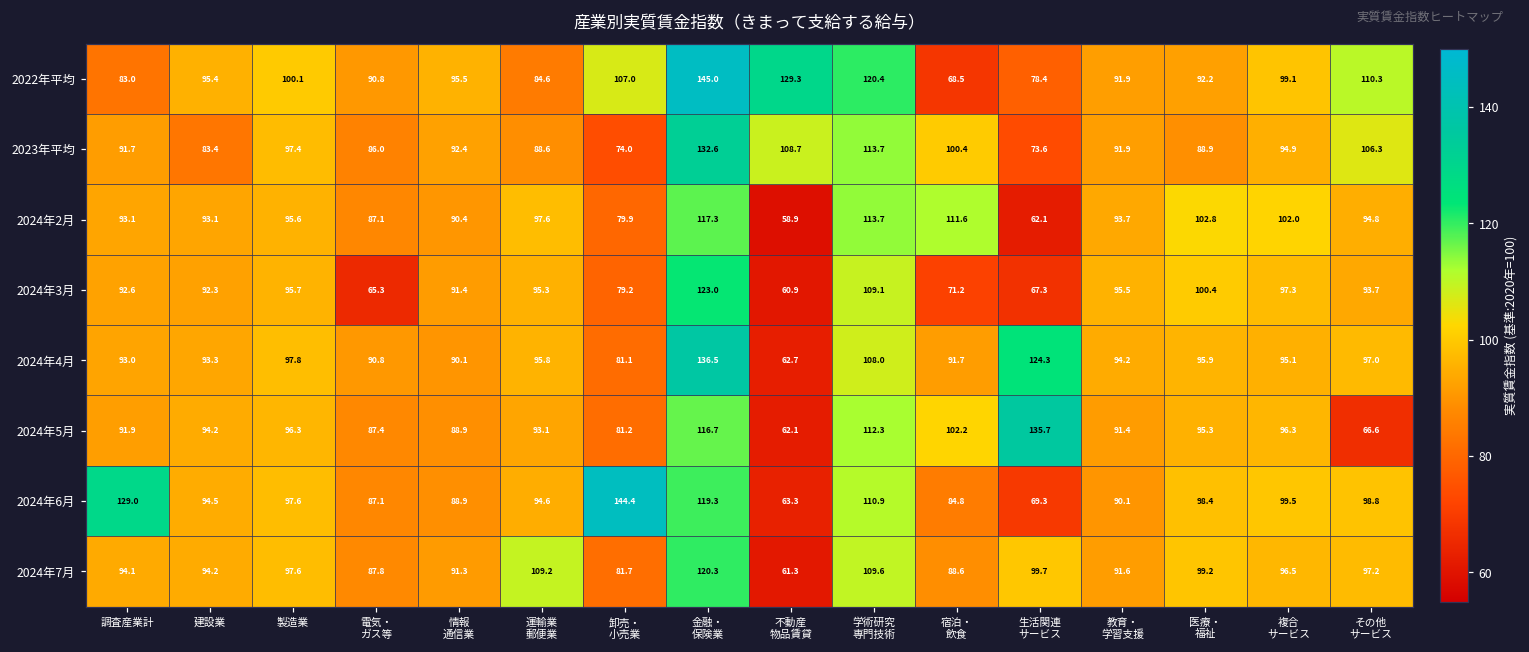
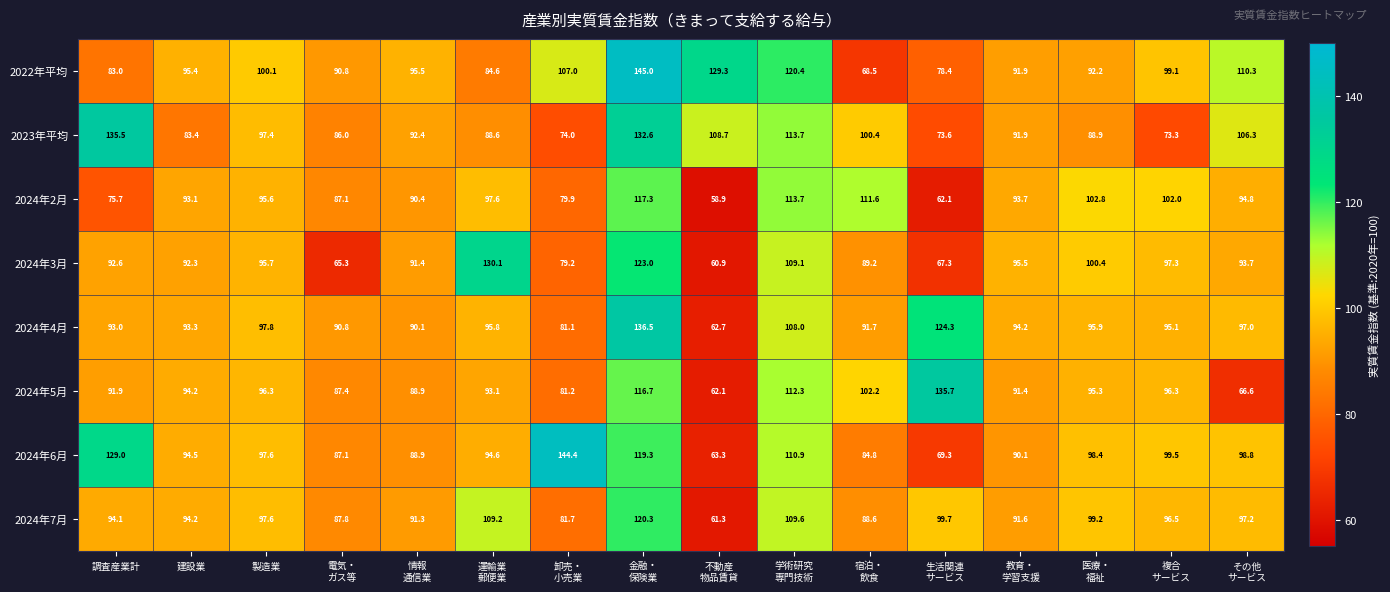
  {
    "2022年平均": {
      "調査産業計": 83.0,
      "建設業": 95.4,
      "製造業": 100.1,
      "電気・ ガス等": 90.8,
      "情報 通信業": 95.5,
      "運輸業 郵便業": 84.6,
      "卸売・ 小売業": 107.0,
      "金融・ 保険業": 145.0,
      "不動産 物品賃貸": 129.3,
      "学術研究 専門技術": 120.4,
      "宿泊・ 飲食": 68.5,
      "生活関連 サービス": 78.4,
      "教育・ 学習支援": 91.9,
      "医療・ 福祉": 92.2,
      "複合 サービス": 99.1,
      "その他 サービス": 110.3
    },
    "2023年平均": {
-     "調査産業計": 91.7,
+     "調査産業計": 135.5,
      "建設業": 83.4,
      "製造業": 97.4,
      "電気・ ガス等": 86.0,
      "情報 通信業": 92.4,
      "運輸業 郵便業": 88.6,
      "卸売・ 小売業": 74.0,
      "金融・ 保険業": 132.6,
      "不動産 物品賃貸": 108.7,
      "学術研究 専門技術": 113.7,
      "宿泊・ 飲食": 100.4,
      "生活関連 サービス": 73.6,
      "教育・ 学習支援": 91.9,
      "医療・ 福祉": 88.9,
-     "複合 サービス": 94.9,
+     "複合 サービス": 73.3,
      "その他 サービス": 106.3
    },
    "2024年2月": {
-     "調査産業計": 93.1,
+     "調査産業計": 75.7,
      "建設業": 93.1,
      "製造業": 95.6,
      "電気・ ガス等": 87.1,
      "情報 通信業": 90.4,
      "運輸業 郵便業": 97.6,
      "卸売・ 小売業": 79.9,
      "金融・ 保険業": 117.3,
      "不動産 物品賃貸": 58.9,
      "学術研究 専門技術": 113.7,
      "宿泊・ 飲食": 111.6,
      "生活関連 サービス": 62.1,
      "教育・ 学習支援": 93.7,
      "医療・ 福祉": 102.8,
      "複合 サービス": 102.0,
      "その他 サービス": 94.8
    },
    "2024年3月": {
      "調査産業計": 92.6,
      "建設業": 92.3,
      "製造業": 95.7,
      "電気・ ガス等": 65.3,
      "情報 通信業": 91.4,
-     "運輸業 郵便業": 95.3,
+     "運輸業 郵便業": 130.1,
      "卸売・ 小売業": 79.2,
      "金融・ 保険業": 123.0,
      "不動産 物品賃貸": 60.9,
      "学術研究 専門技術": 109.1,
-     "宿泊・ 飲食": 71.2,
+     "宿泊・ 飲食": 89.2,
      "生活関連 サービス": 67.3,
      "教育・ 学習支援": 95.5,
      "医療・ 福祉": 100.4,
      "複合 サービス": 97.3,
      "その他 サービス": 93.7
    },
    "2024年4月": {
      "調査産業計": 93.0,
      "建設業": 93.3,
      "製造業": 97.8,
      "電気・ ガス等": 90.8,
      "情報 通信業": 90.1,
      "運輸業 郵便業": 95.8,
      "卸売・ 小売業": 81.1,
      "金融・ 保険業": 136.5,
      "不動産 物品賃貸": 62.7,
      "学術研究 専門技術": 108.0,
      "宿泊・ 飲食": 91.7,
      "生活関連 サービス": 124.3,
      "教育・ 学習支援": 94.2,
      "医療・ 福祉": 95.9,
      "複合 サービス": 95.1,
      "その他 サービス": 97.0
    },
    "2024年5月": {
      "調査産業計": 91.9,
      "建設業": 94.2,
      "製造業": 96.3,
      "電気・ ガス等": 87.4,
      "情報 通信業": 88.9,
      "運輸業 郵便業": 93.1,
      "卸売・ 小売業": 81.2,
      "金融・ 保険業": 116.7,
      "不動産 物品賃貸": 62.1,
      "学術研究 専門技術": 112.3,
      "宿泊・ 飲食": 102.2,
      "生活関連 サービス": 135.7,
      "教育・ 学習支援": 91.4,
      "医療・ 福祉": 95.3,
      "複合 サービス": 96.3,
      "その他 サービス": 66.6
    },
    "2024年6月": {
      "調査産業計": 129.0,
      "建設業": 94.5,
      "製造業": 97.6,
      "電気・ ガス等": 87.1,
      "情報 通信業": 88.9,
      "運輸業 郵便業": 94.6,
      "卸売・ 小売業": 144.4,
      "金融・ 保険業": 119.3,
      "不動産 物品賃貸": 63.3,
      "学術研究 専門技術": 110.9,
      "宿泊・ 飲食": 84.8,
      "生活関連 サービス": 69.3,
      "教育・ 学習支援": 90.1,
      "医療・ 福祉": 98.4,
      "複合 サービス": 99.5,
      "その他 サービス": 98.8
    },
    "2024年7月": {
      "調査産業計": 94.1,
      "建設業": 94.2,
      "製造業": 97.6,
      "電気・ ガス等": 87.8,
      "情報 通信業": 91.3,
      "運輸業 郵便業": 109.2,
      "卸売・ 小売業": 81.7,
      "金融・ 保険業": 120.3,
      "不動産 物品賃貸": 61.3,
      "学術研究 専門技術": 109.6,
      "宿泊・ 飲食": 88.6,
      "生活関連 サービス": 99.7,
      "教育・ 学習支援": 91.6,
      "医療・ 福祉": 99.2,
      "複合 サービス": 96.5,
      "その他 サービス": 97.2
    }
  }
